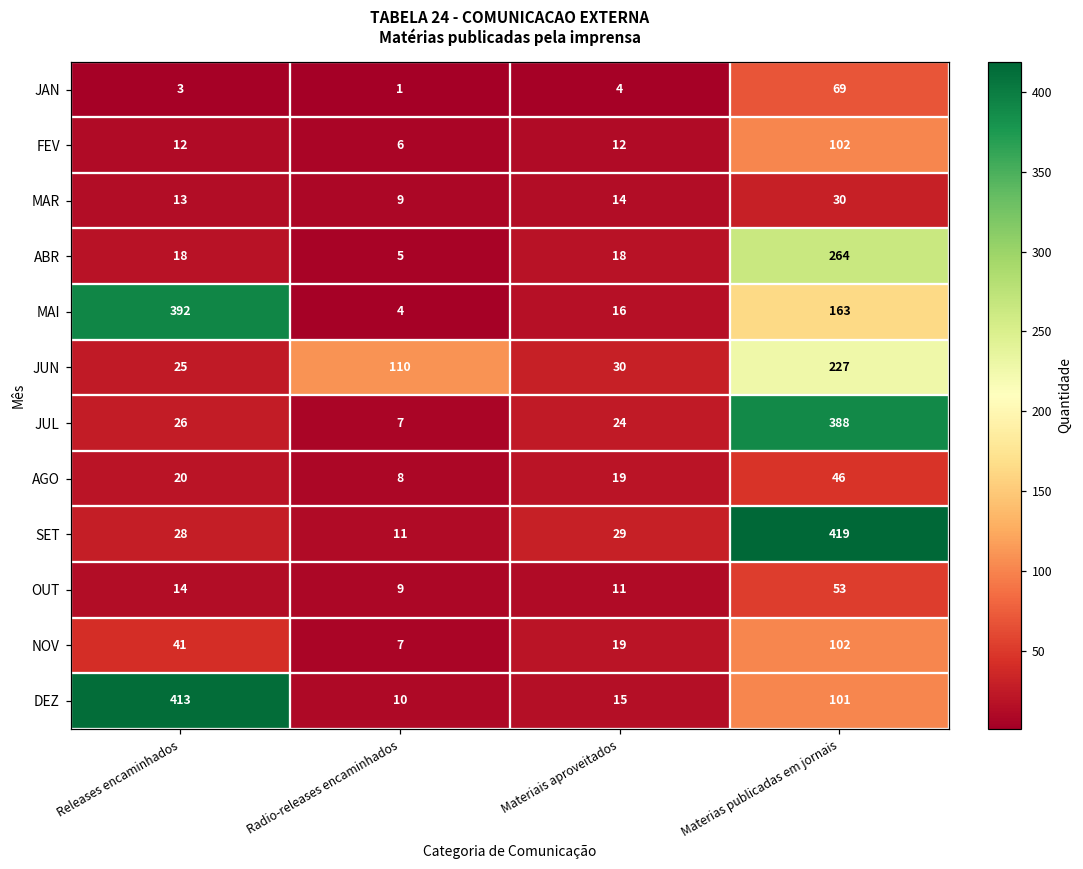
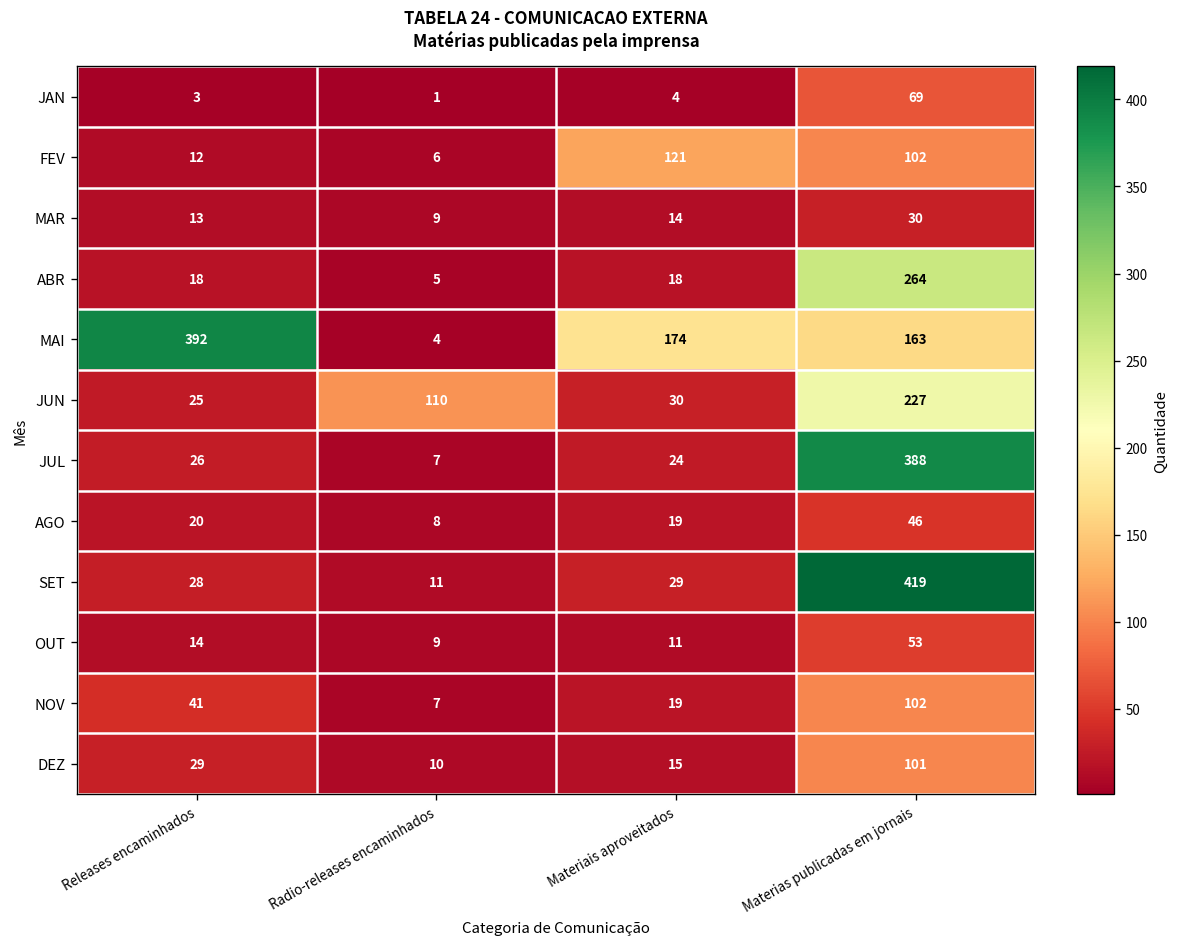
  {
    "JAN": {
      "Releases encaminhados": 3,
      "Radio-releases encaminhados": 1,
      "Materiais aproveitados": 4,
      "Materias publicadas em jornais": 69
    },
    "FEV": {
      "Releases encaminhados": 12,
      "Radio-releases encaminhados": 6,
-     "Materiais aproveitados": 12,
+     "Materiais aproveitados": 121,
      "Materias publicadas em jornais": 102
    },
    "MAR": {
      "Releases encaminhados": 13,
      "Radio-releases encaminhados": 9,
      "Materiais aproveitados": 14,
      "Materias publicadas em jornais": 30
    },
    "ABR": {
      "Releases encaminhados": 18,
      "Radio-releases encaminhados": 5,
      "Materiais aproveitados": 18,
      "Materias publicadas em jornais": 264
    },
    "MAI": {
      "Releases encaminhados": 392,
      "Radio-releases encaminhados": 4,
-     "Materiais aproveitados": 16,
+     "Materiais aproveitados": 174,
      "Materias publicadas em jornais": 163
    },
    "JUN": {
      "Releases encaminhados": 25,
      "Radio-releases encaminhados": 110,
      "Materiais aproveitados": 30,
      "Materias publicadas em jornais": 227
    },
    "JUL": {
      "Releases encaminhados": 26,
      "Radio-releases encaminhados": 7,
      "Materiais aproveitados": 24,
      "Materias publicadas em jornais": 388
    },
    "AGO": {
      "Releases encaminhados": 20,
      "Radio-releases encaminhados": 8,
      "Materiais aproveitados": 19,
      "Materias publicadas em jornais": 46
    },
    "SET": {
      "Releases encaminhados": 28,
      "Radio-releases encaminhados": 11,
      "Materiais aproveitados": 29,
      "Materias publicadas em jornais": 419
    },
    "OUT": {
      "Releases encaminhados": 14,
      "Radio-releases encaminhados": 9,
      "Materiais aproveitados": 11,
      "Materias publicadas em jornais": 53
    },
    "NOV": {
      "Releases encaminhados": 41,
      "Radio-releases encaminhados": 7,
      "Materiais aproveitados": 19,
      "Materias publicadas em jornais": 102
    },
    "DEZ": {
-     "Releases encaminhados": 413,
+     "Releases encaminhados": 29,
      "Radio-releases encaminhados": 10,
      "Materiais aproveitados": 15,
      "Materias publicadas em jornais": 101
    }
  }
